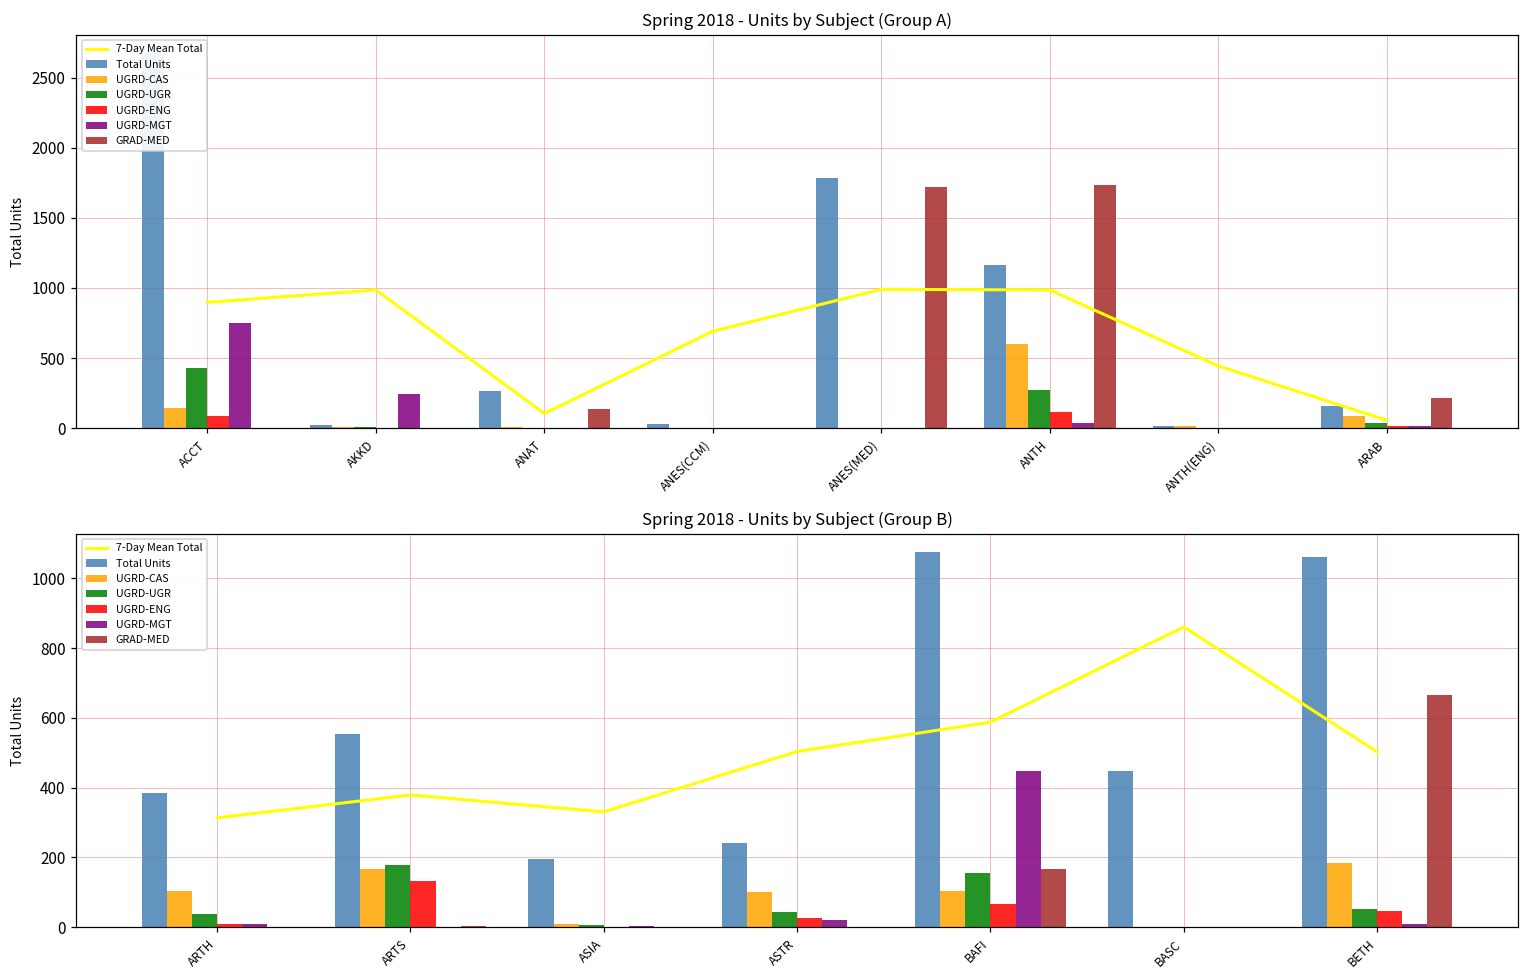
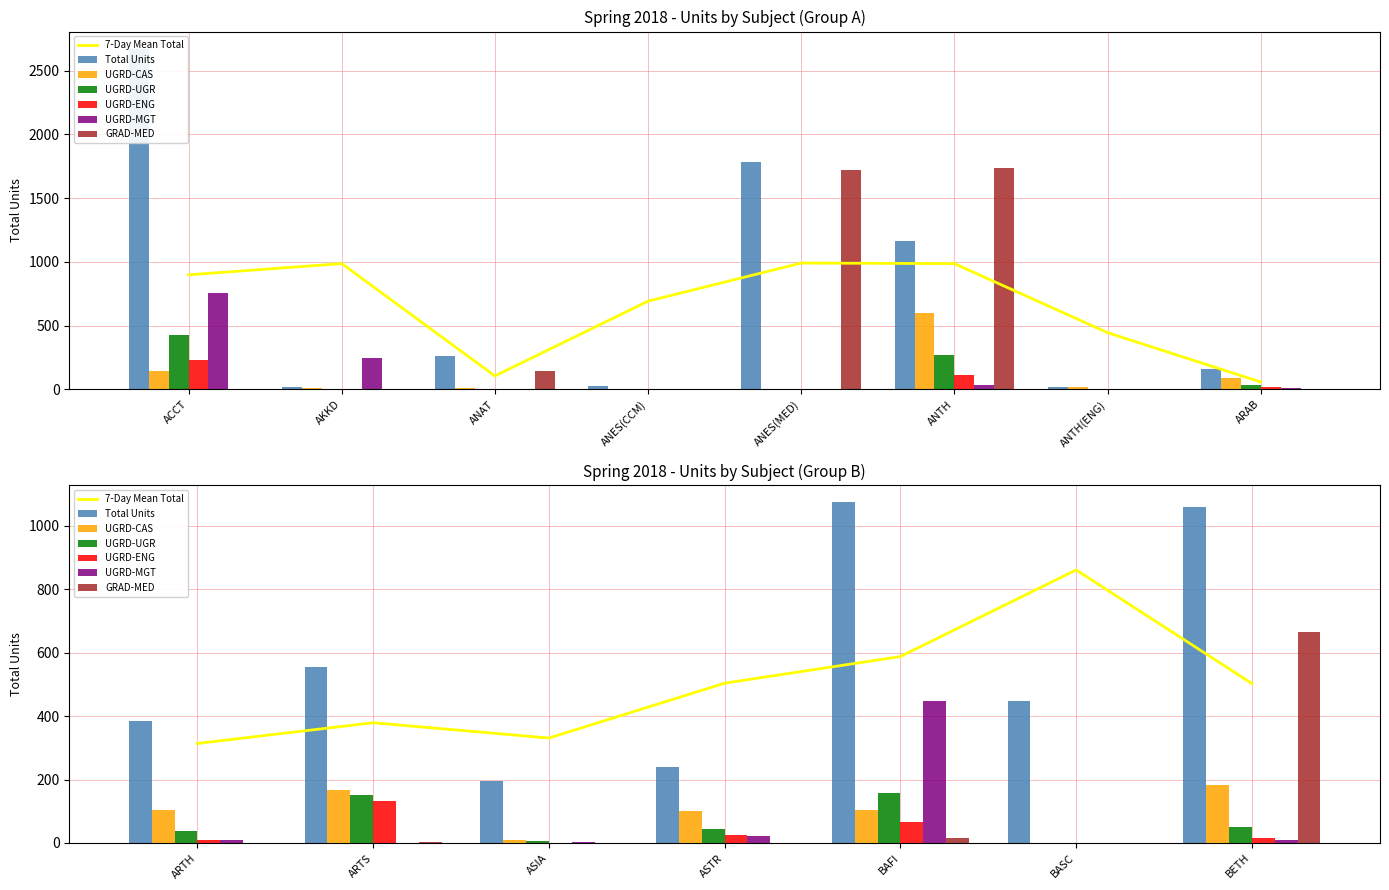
  {
    "Spring 2018 - Units by Subject (Group A)": {
      "7-Day Mean Total": {
        "ACCT": 900,
        "AKKD": 990,
        "ANAT": 100,
        "ANES(CCM)": 690,
        "ANES(MED)": 990,
        "ANTH": 990,
        "ANTH(ENG)": 440,
        "ARAB": 60
      },
      "Total Units": {
        "AKKD": 20,
        "ANAT": 270,
        "ANES(CCM)": 30,
        "ANES(MED)": 1780,
        "ANTH": 1160,
        "ARAB": 160
      },
      "UGRD-CAS": {
        "ACCT": 140,
        "ANES(CCM)": 0,
        "ANES(MED)": 0,
        "ANTH": 600,
        "ARAB": 90
      },
      "UGRD-UGR": {
        "ACCT": 430,
        "ANAT": 0,
        "ANES(CCM)": 0,
        "ANES(MED)": 0,
        "ANTH": 270,
        "ANTH(ENG)": 0,
        "ARAB": 40
      },
      "UGRD-ENG": {
-       "ACCT": 80,
+       "ACCT": 230,
        "ANAT": 0,
        "ANES(CCM)": 0,
        "ANES(MED)": 0,
        "ANTH": 110,
        "ANTH(ENG)": 0
      },
      "UGRD-MGT": {
        "ACCT": 750,
        "AKKD": 240,
        "ANAT": 0,
        "ANES(CCM)": 0,
        "ANES(MED)": 0,
        "ANTH": 40,
        "ANTH(ENG)": 0
      },
      "GRAD-MED": {
        "ACCT": 0,
        "AKKD": 0,
        "ANAT": 140,
        "ANES(CCM)": 0,
        "ANES(MED)": 1720,
        "ANTH": 1740,
        "ANTH(ENG)": 0,
-       "ARAB": 210
+       "ARAB": 0
      }
    },
    "Spring 2018 - Units by Subject (Group B)": {
      "Total Units": {
        "ARTH": 390,
        "ARTS": 560,
        "ASIA": 200,
        "ASTR": 240,
        "BAFI": 1070,
        "BASC": 450,
        "BETH": 1060
      },
      "7-Day Mean Total": {
        "ARTH": 310,
        "ARTS": 380,
        "ASIA": 330,
        "ASTR": 500,
        "BAFI": 590,
        "BASC": 860,
        "BETH": 500
      },
      "UGRD-CAS": {
        "ARTH": 110,
        "ARTS": 170,
        "ASIA": 10,
        "ASTR": 100,
        "BAFI": 110,
        "BASC": 0,
        "BETH": 180
      },
      "UGRD-UGR": {
        "ARTH": 40,
-       "ARTS": 180,
+       "ARTS": 150,
        "ASTR": 50,
        "BAFI": 160,
        "BASC": 0,
        "BETH": 50
      },
      "UGRD-ENG": {
        "ARTH": 10,
        "ARTS": 130,
        "ASIA": 0,
        "ASTR": 30,
        "BAFI": 70,
        "BASC": 0,
-       "BETH": 50
+       "BETH": 20
      },
      "UGRD-MGT": {
        "ARTH": 10,
        "ARTS": 0,
        "ASTR": 20,
        "BAFI": 450,
        "BASC": 0,
        "BETH": 10
      },
      "GRAD-MED": {
        "ARTH": 0,
        "ASIA": 0,
        "ASTR": 0,
-       "BAFI": 170,
+       "BAFI": 20,
        "BASC": 0,
        "BETH": 660
      }
    }
  }
